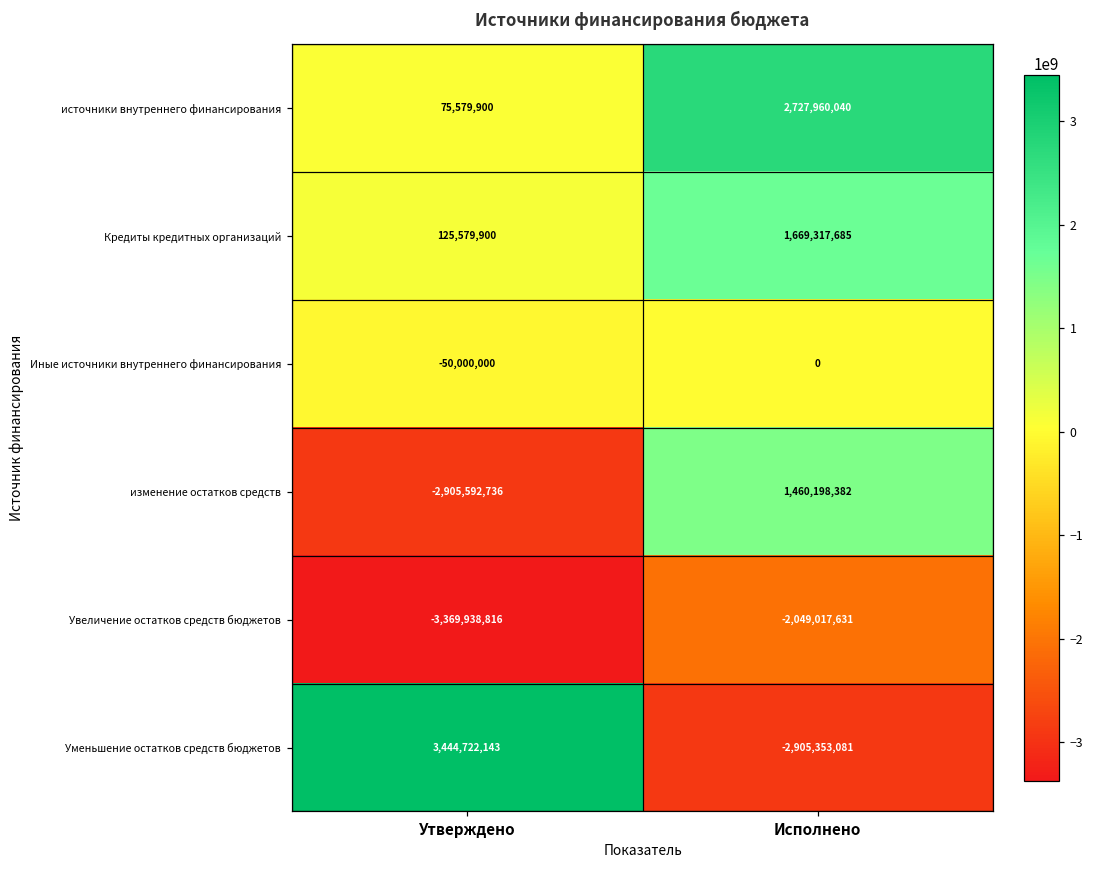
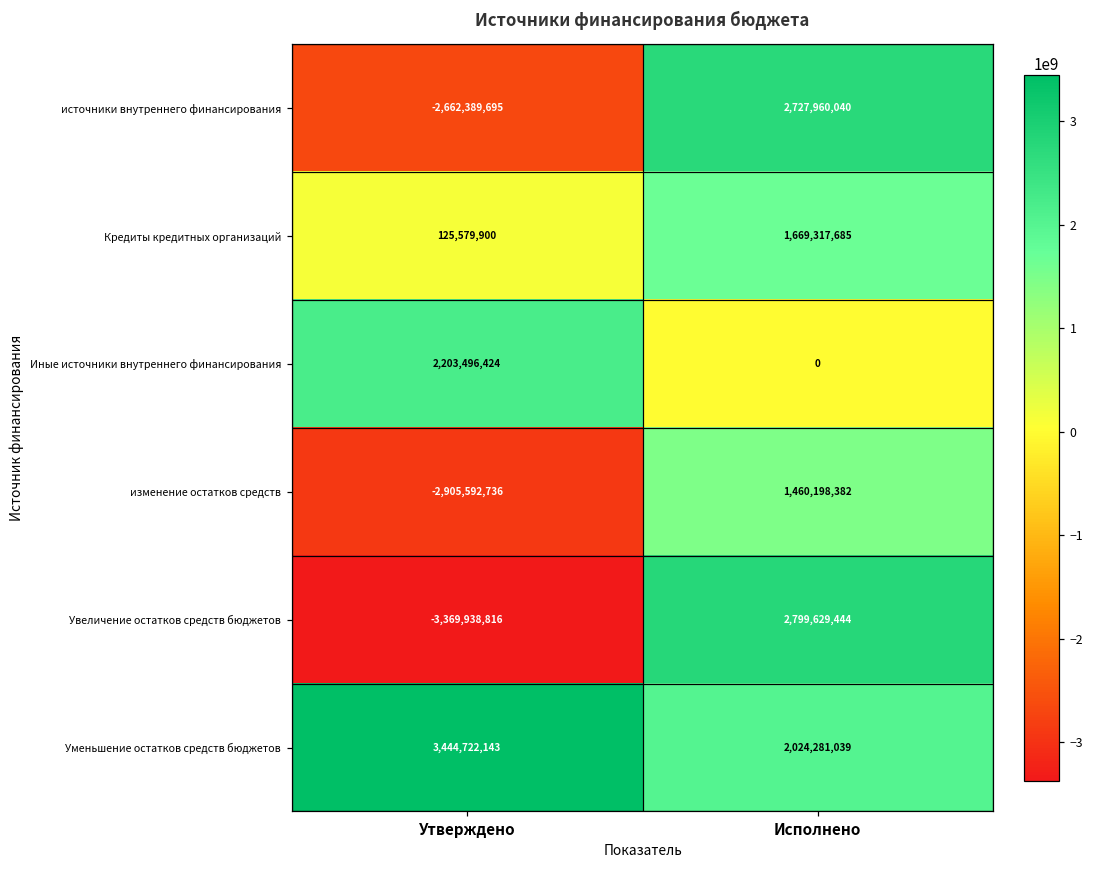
  {
    "источники внутреннего финансирования": {
-     "Утверждено": "75,579,900",
+     "Утверждено": "-2,662,389,695",
      "Исполнено": "2,727,960,040"
    },
    "Кредиты кредитных организаций": {
      "Утверждено": "125,579,900",
      "Исполнено": "1,669,317,685"
    },
    "Иные источники внутреннего финансирования": {
-     "Утверждено": "-50,000,000",
+     "Утверждено": "2,203,496,424",
      "Исполнено": "0"
    },
    "изменение остатков средств": {
      "Утверждено": "-2,905,592,736",
      "Исполнено": "1,460,198,382"
    },
    "Увеличение остатков средств бюджетов": {
      "Утверждено": "-3,369,938,816",
-     "Исполнено": "-2,049,017,631"
+     "Исполнено": "2,799,629,444"
    },
    "Уменьшение остатков средств бюджетов": {
      "Утверждено": "3,444,722,143",
-     "Исполнено": "-2,905,353,081"
+     "Исполнено": "2,024,281,039"
    }
  }
